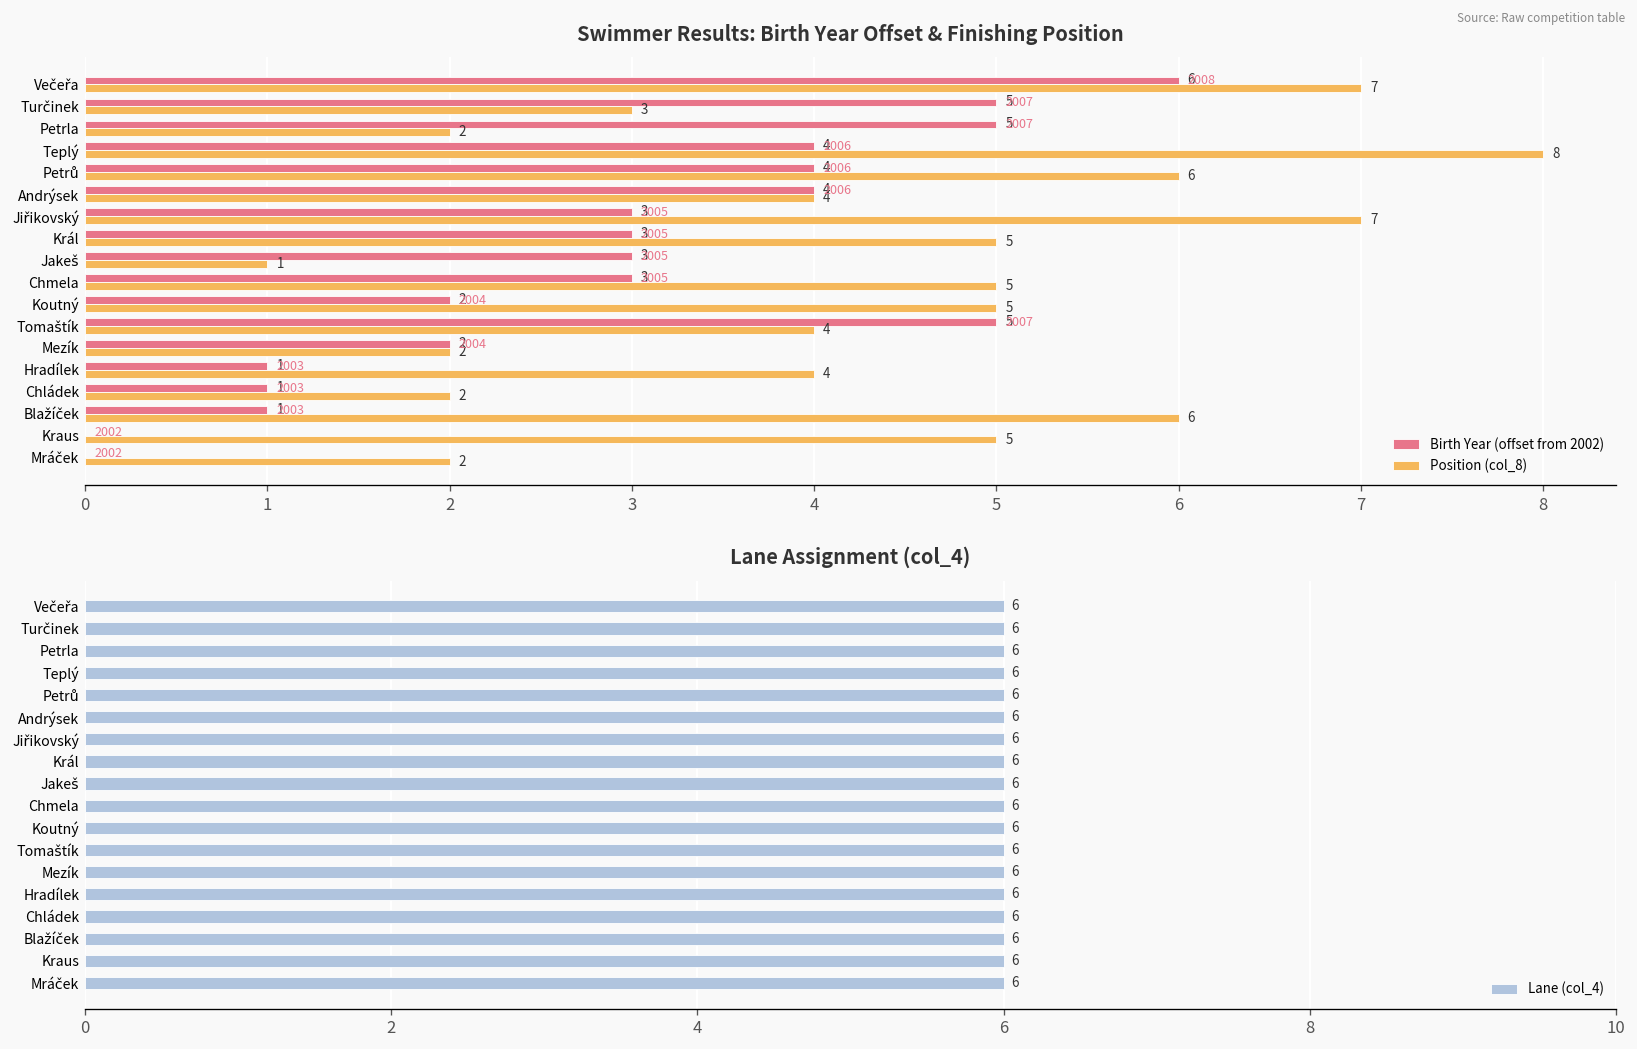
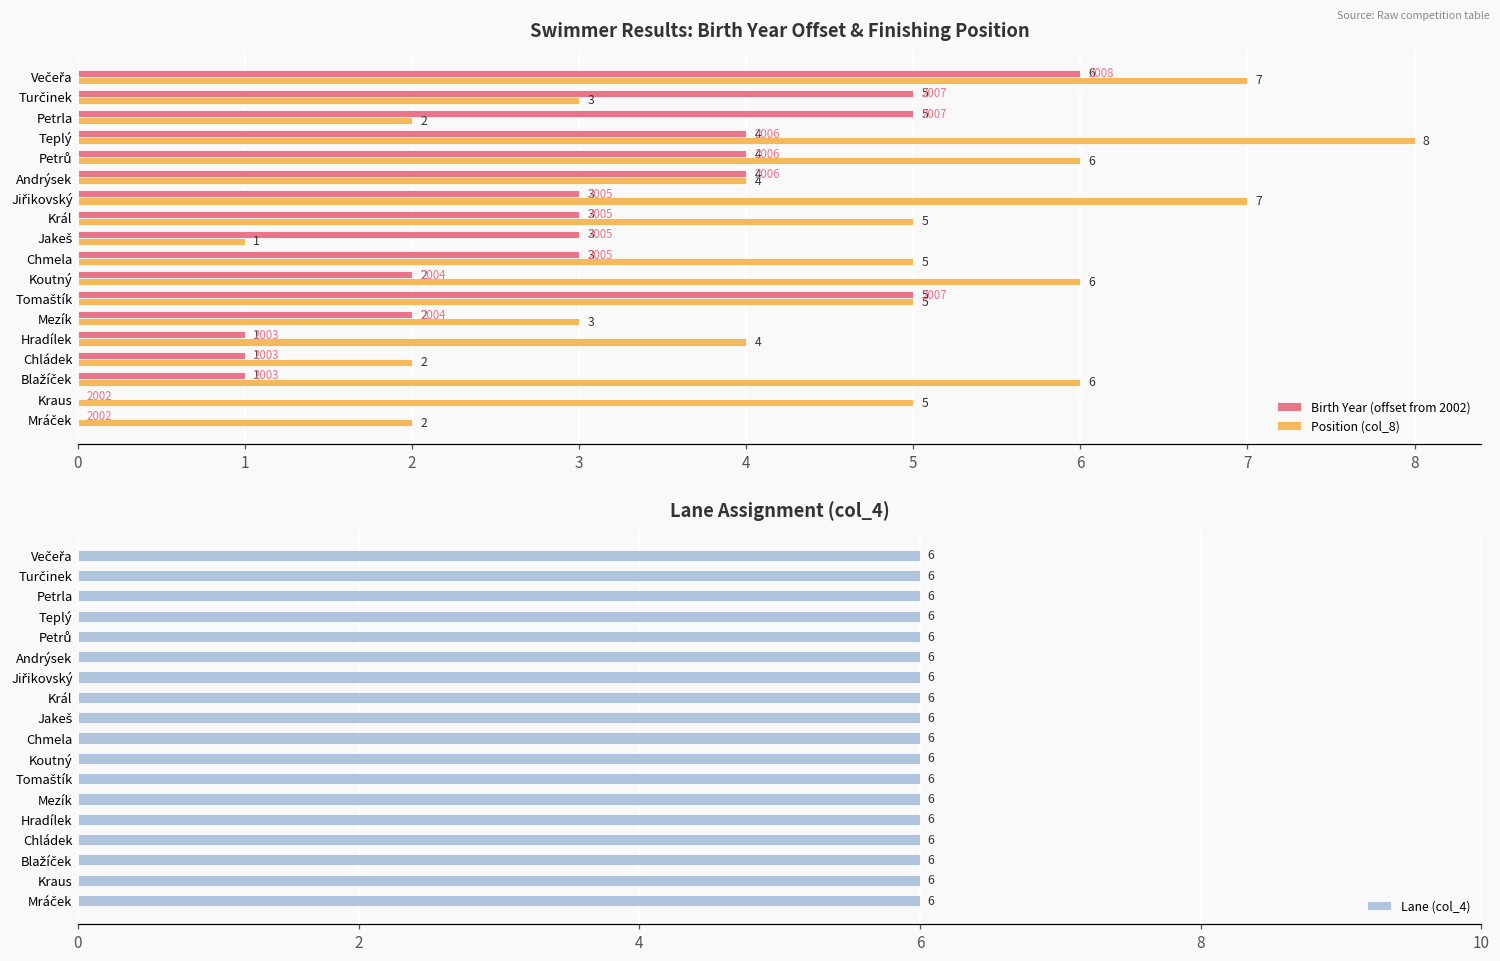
  {
    "Swimmer Results: Birth Year Offset & Finishing Position": {
      "Position (col_8)": {
        "Večeřa": 7,
        "Turčinek": 3,
        "Petrla": 2,
        "Teplý": 8,
        "Petrů": 6,
        "Jiřikovský": 7,
        "Král": 5,
        "Jakeš": 1,
        "Chmela": 5,
-       "Koutný": 5,
-       "Tomaštík": 4,
-       "Mezík": 2,
+       "Koutný": 6,
+       "Tomaštík": 5,
+       "Mezík": 3,
        "Hradílek": 4,
        "Chládek": 2,
        "Blažíček": 6,
        "Kraus": 5,
        "Mráček": 2
      }
    },
    "Lane Assignment (col_4)": {
      "Večeřa": 6,
      "Turčinek": 6,
      "Petrla": 6,
      "Teplý": 6,
      "Petrů": 6,
      "Andrýsek": 6,
      "Jiřikovský": 6,
      "Král": 6,
      "Jakeš": 6,
      "Chmela": 6,
      "Koutný": 6,
      "Tomaštík": 6,
      "Mezík": 6,
      "Hradílek": 6,
      "Chládek": 6,
      "Blažíček": 6,
      "Kraus": 6,
      "Mráček": 6
    }
  }
